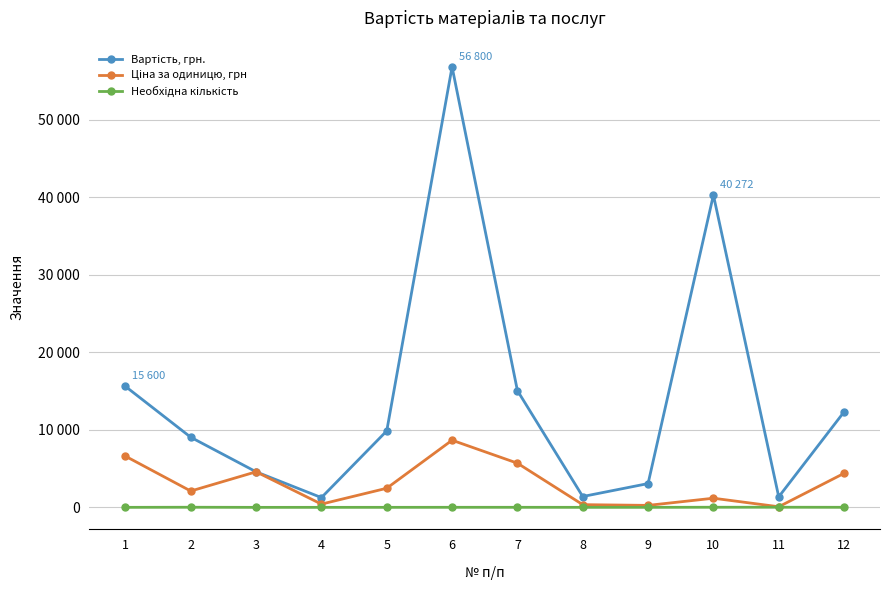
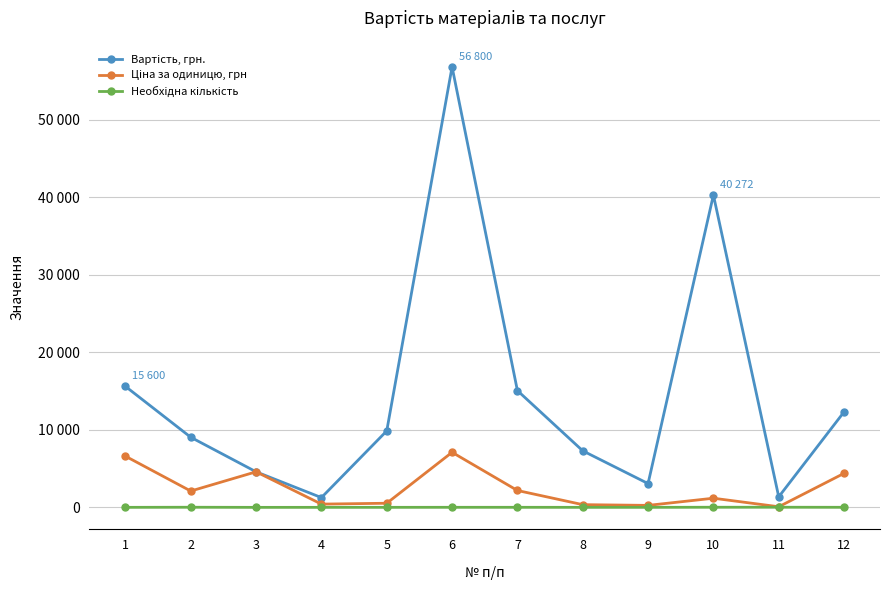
  {
    "Вартість, грн.": {
      "2": 9000,
      "4": 1000,
      "5": 10000,
      "7": 15000,
-     "8": 1000,
+     "8": 7000,
      "9": 3000,
      "11": 1000,
      "12": 12000
    },
    "Ціна за одиницю, грн": {
      "1": 7000,
      "2": 2000,
      "4": 0,
-     "5": 2000,
-     "6": 9000,
-     "7": 6000,
+     "5": 1000,
+     "6": 7000,
+     "7": 2000,
      "8": 0,
      "10": 1000,
      "12": 4000
    },
    "Необхідна кількість": {
      "1": 0,
      "2": 0,
      "3": 0,
      "4": 0,
      "5": 0,
      "6": 0,
      "7": 0,
      "8": 0,
      "10": 0,
      "12": 0
    }
  }
